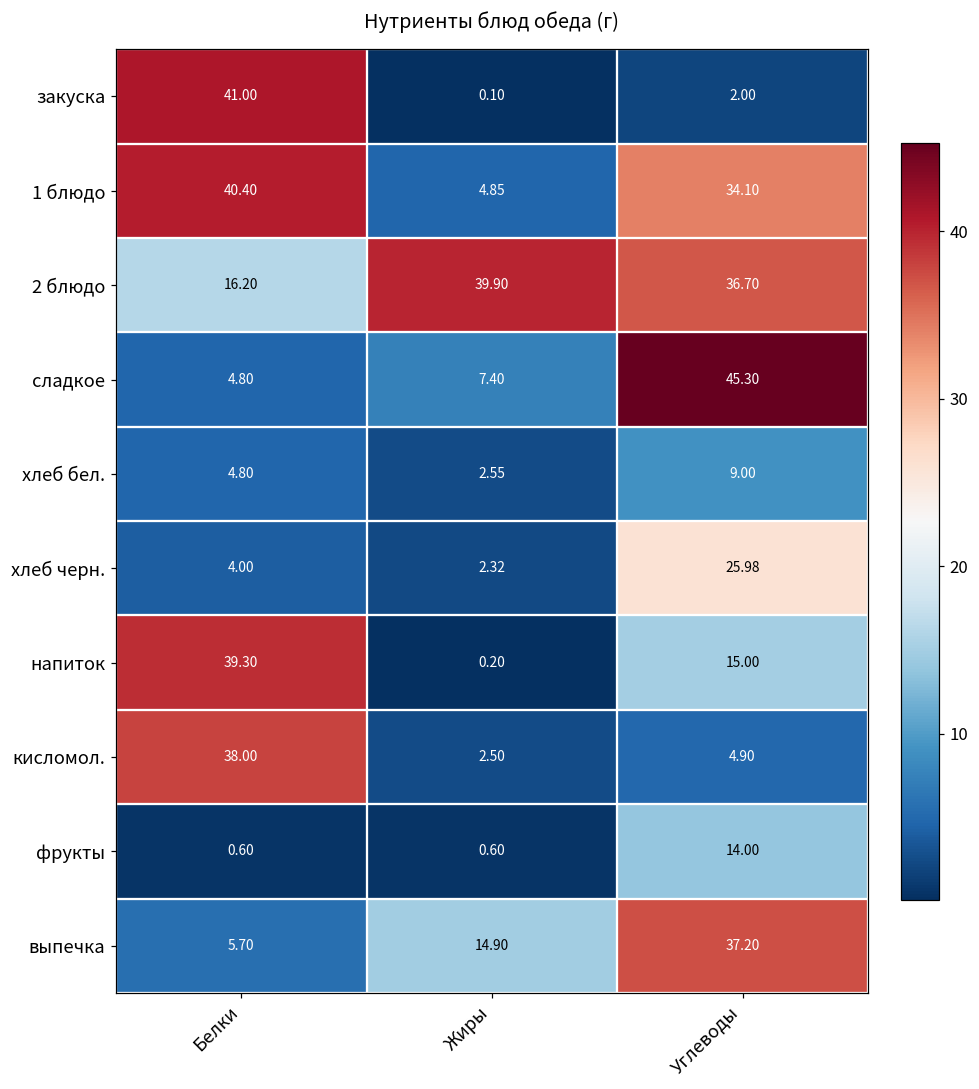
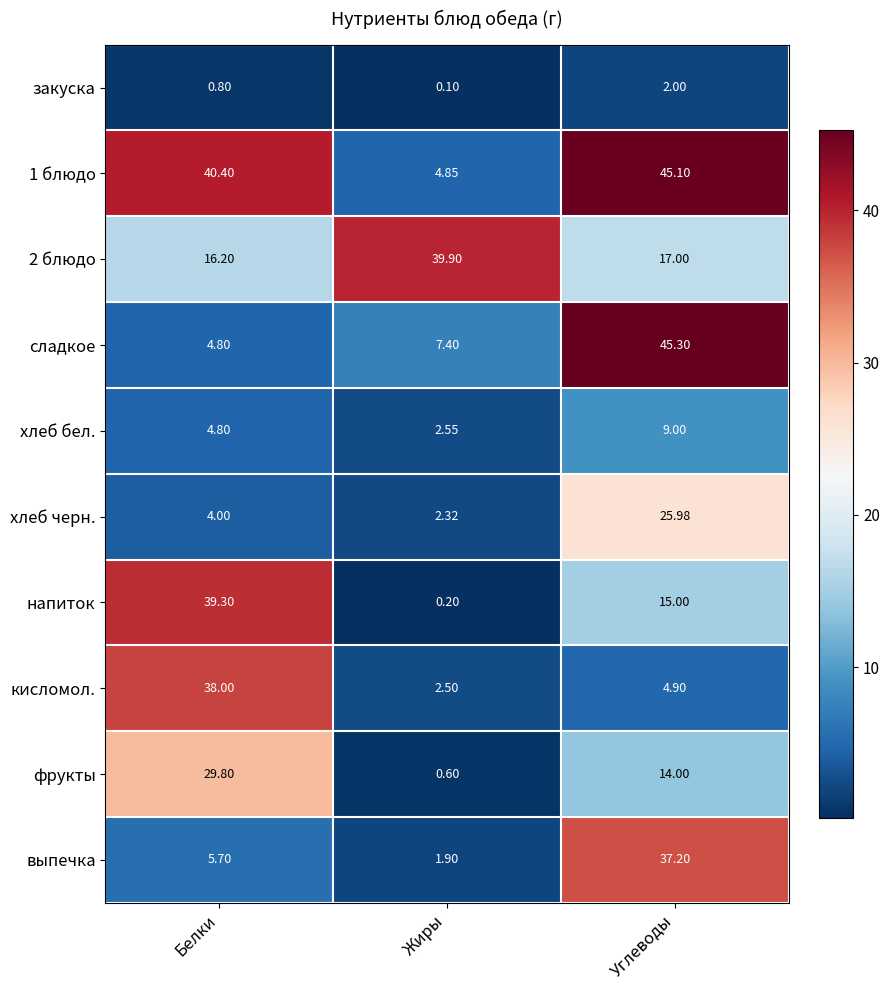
  {
    "закуска": {
-     "Белки": 41.00,
+     "Белки": 0.80,
      "Жиры": 0.10,
      "Углеводы": 2.00
    },
    "1 блюдо": {
      "Белки": 40.40,
      "Жиры": 4.85,
-     "Углеводы": 34.10
+     "Углеводы": 45.10
    },
    "2 блюдо": {
      "Белки": 16.20,
      "Жиры": 39.90,
-     "Углеводы": 36.70
+     "Углеводы": 17.00
    },
    "сладкое": {
      "Белки": 4.80,
      "Жиры": 7.40,
      "Углеводы": 45.30
    },
    "хлеб бел.": {
      "Белки": 4.80,
      "Жиры": 2.55,
      "Углеводы": 9.00
    },
    "хлеб черн.": {
      "Белки": 4.00,
      "Жиры": 2.32,
      "Углеводы": 25.98
    },
    "напиток": {
      "Белки": 39.30,
      "Жиры": 0.20,
      "Углеводы": 15.00
    },
    "кисломол.": {
      "Белки": 38.00,
      "Жиры": 2.50,
      "Углеводы": 4.90
    },
    "фрукты": {
-     "Белки": 0.60,
+     "Белки": 29.80,
      "Жиры": 0.60,
      "Углеводы": 14.00
    },
    "выпечка": {
      "Белки": 5.70,
-     "Жиры": 14.90,
+     "Жиры": 1.90,
      "Углеводы": 37.20
    }
  }
